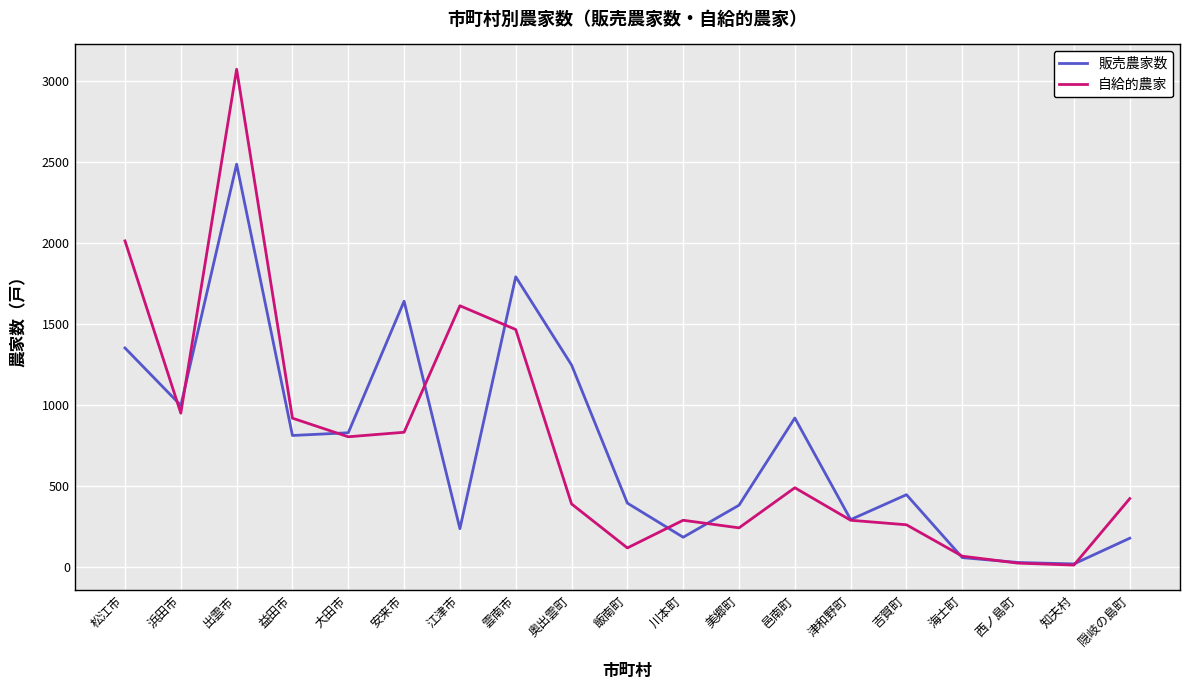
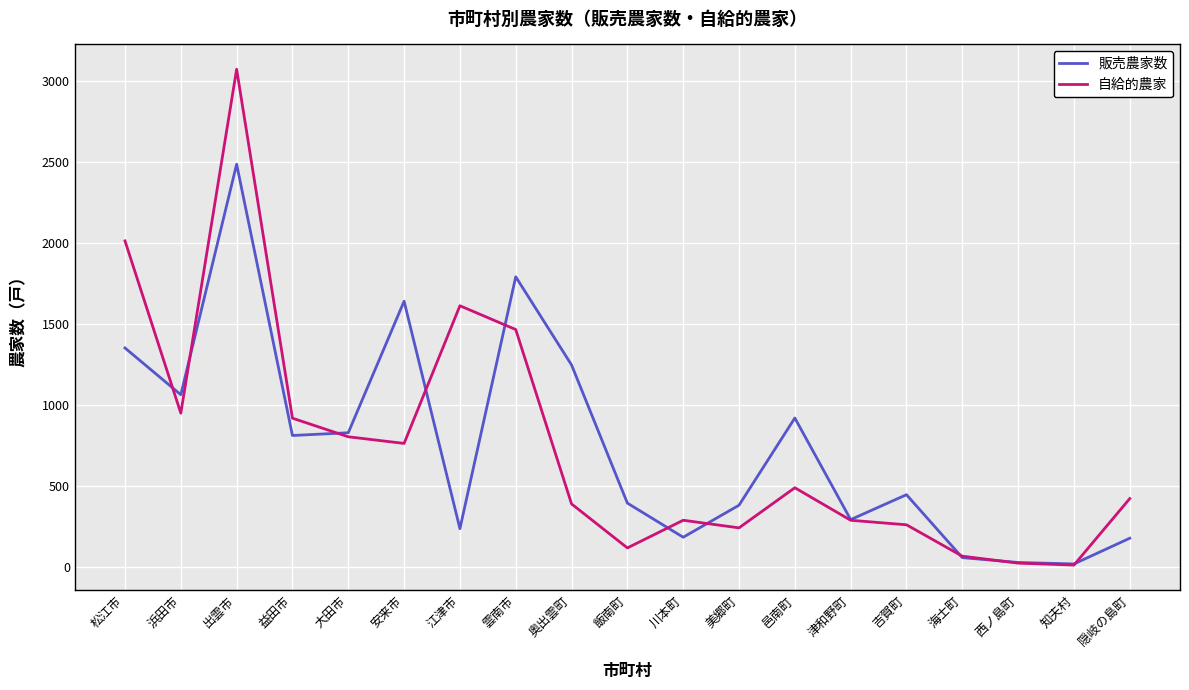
  {
    "販売農家数": {
      "松江市": 1350,
-     "浜田市": 1000,
+     "浜田市": 1060,
      "出雲市": 2490,
      "益田市": 810,
      "大田市": 830,
      "安来市": 1640,
      "江津市": 230,
      "雲南市": 1790,
      "奥出雲町": 1250,
      "飯南町": 390,
      "川本町": 180,
      "美郷町": 380,
      "邑南町": 920,
      "吉賀町": 440,
      "隠岐の島町": 180
    },
    "自給的農家": {
      "松江市": 2010,
      "浜田市": 950,
      "出雲市": 3070,
      "益田市": 920,
      "大田市": 800,
-     "安来市": 830,
+     "安来市": 760,
      "江津市": 1610,
      "雲南市": 1470,
      "奥出雲町": 390,
      "飯南町": 120,
      "川本町": 290,
      "美郷町": 240,
      "邑南町": 490,
      "吉賀町": 260,
      "隠岐の島町": 420
    }
  }
